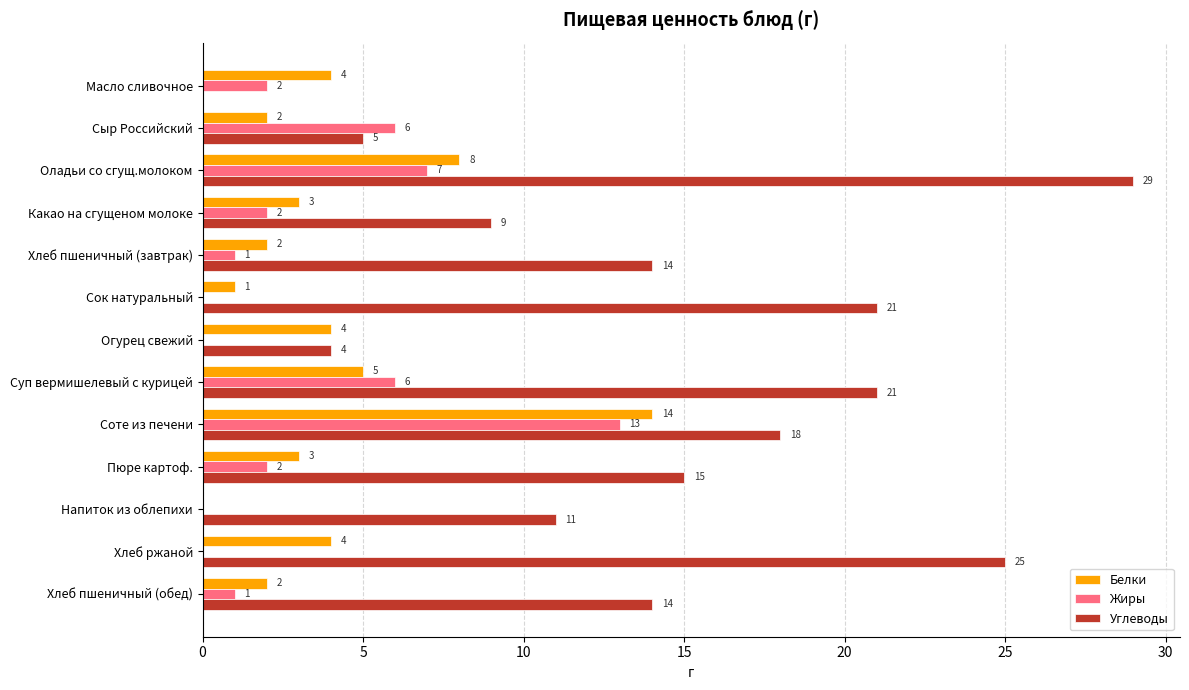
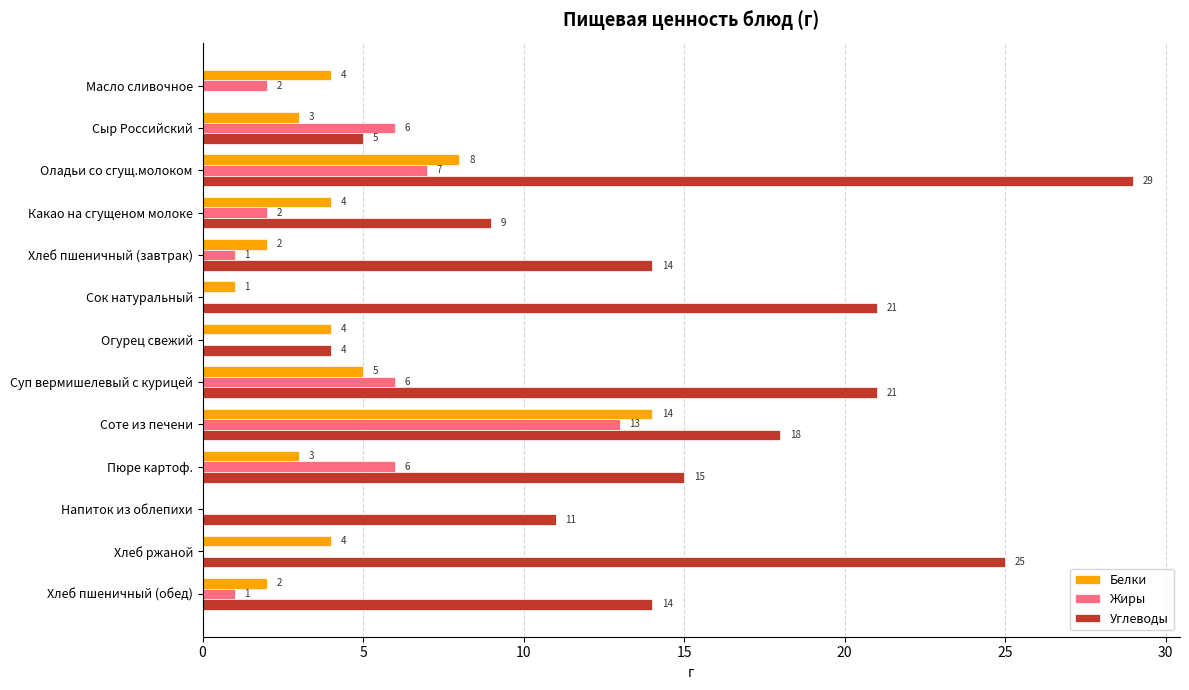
  {
    "Белки": {
      "Масло сливочное": 4,
-     "Сыр Российский": 2,
+     "Сыр Российский": 3,
      "Оладьи со сгущ.молоком": 8,
-     "Какао на сгущеном молоке": 3,
+     "Какао на сгущеном молоке": 4,
      "Хлеб пшеничный (завтрак)": 2,
      "Сок натуральный": 1,
      "Огурец свежий": 4,
      "Суп вермишелевый с курицей": 5,
      "Соте из печени": 14,
      "Пюре картоф.": 3,
      "Хлеб ржаной": 4,
      "Хлеб пшеничный (обед)": 2
    },
    "Жиры": {
      "Масло сливочное": 2,
      "Сыр Российский": 6,
      "Оладьи со сгущ.молоком": 7,
      "Какао на сгущеном молоке": 2,
      "Хлеб пшеничный (завтрак)": 1,
      "Суп вермишелевый с курицей": 6,
      "Соте из печени": 13,
-     "Пюре картоф.": 2,
+     "Пюре картоф.": 6,
      "Хлеб пшеничный (обед)": 1
    },
    "Углеводы": {
      "Сыр Российский": 5,
      "Оладьи со сгущ.молоком": 29,
      "Какао на сгущеном молоке": 9,
      "Хлеб пшеничный (завтрак)": 14,
      "Сок натуральный": 21,
      "Огурец свежий": 4,
      "Суп вермишелевый с курицей": 21,
      "Соте из печени": 18,
      "Пюре картоф.": 15,
      "Напиток из облепихи": 11,
      "Хлеб ржаной": 25,
      "Хлеб пшеничный (обед)": 14
    }
  }
